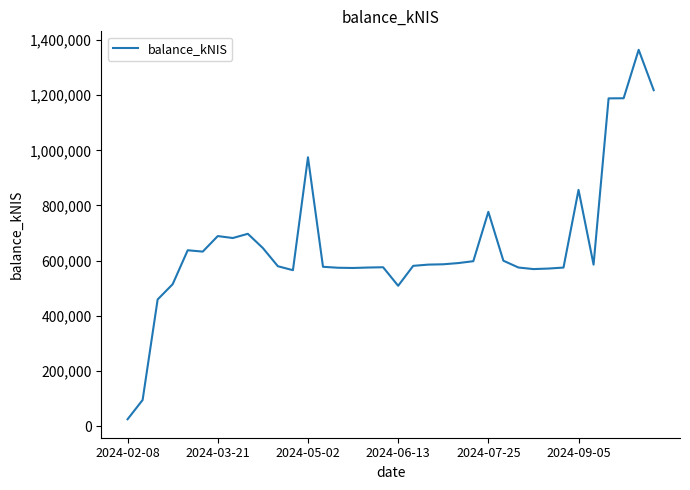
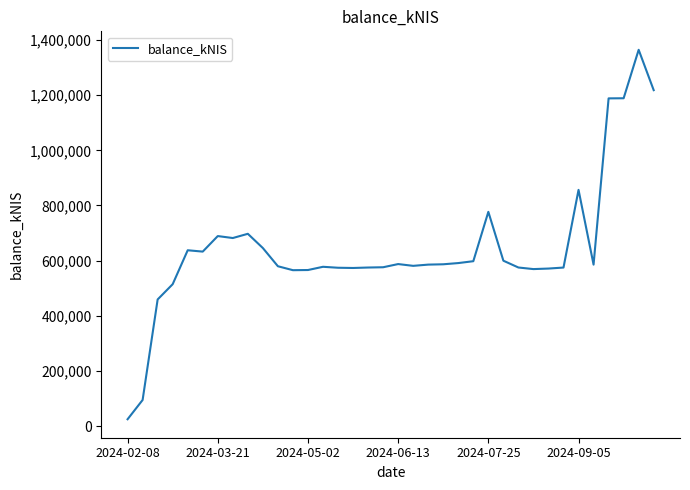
  {
    "2024-02-08": "20,000",
    "2024-03-21": "690,000",
-   "2024-05-02": "970,000",
-   "2024-06-13": "510,000",
+   "2024-05-02": "570,000",
+   "2024-06-13": "590,000",
    "2024-07-25": "780,000",
    "2024-09-05": "860,000"
  }
